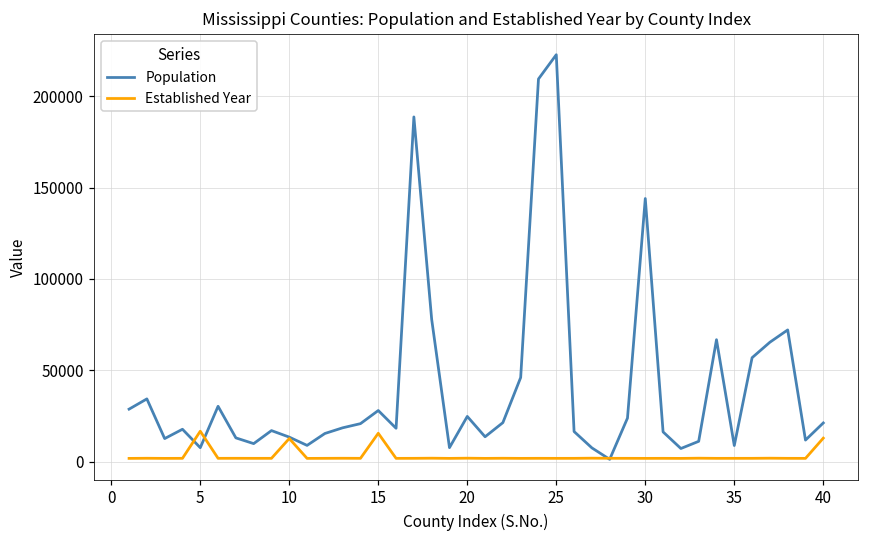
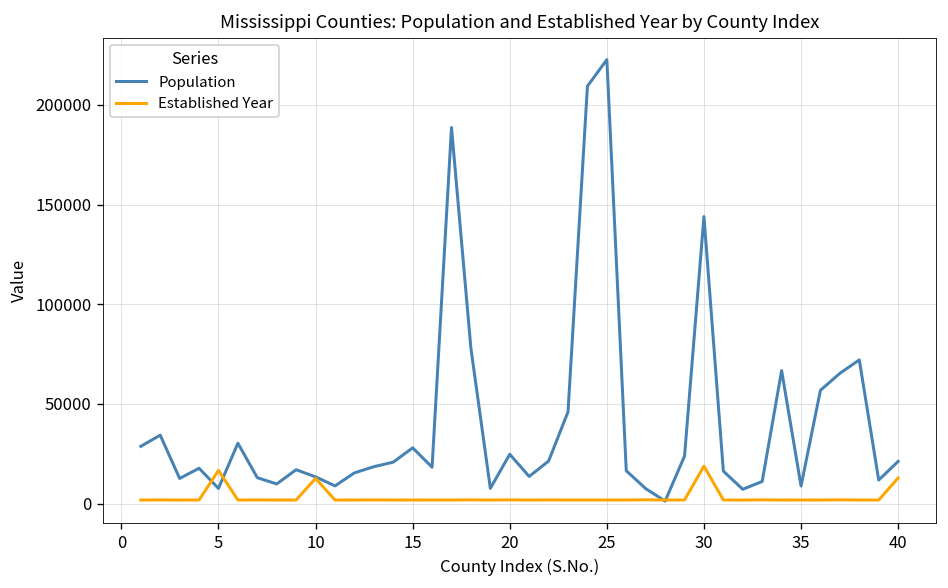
  {
    "Population": {
      "5": 8000,
      "15": 28000,
      "20": 25000,
      "25": 223000,
      "30": 144000,
      "35": 9000,
      "40": 21000
    },
    "Established Year": {
      "5": 17000,
-     "15": 16000,
+     "15": 2000,
      "20": 2000,
      "25": 2000,
-     "30": 2000,
+     "30": 19000,
      "35": 2000,
      "40": 13000
    }
  }
